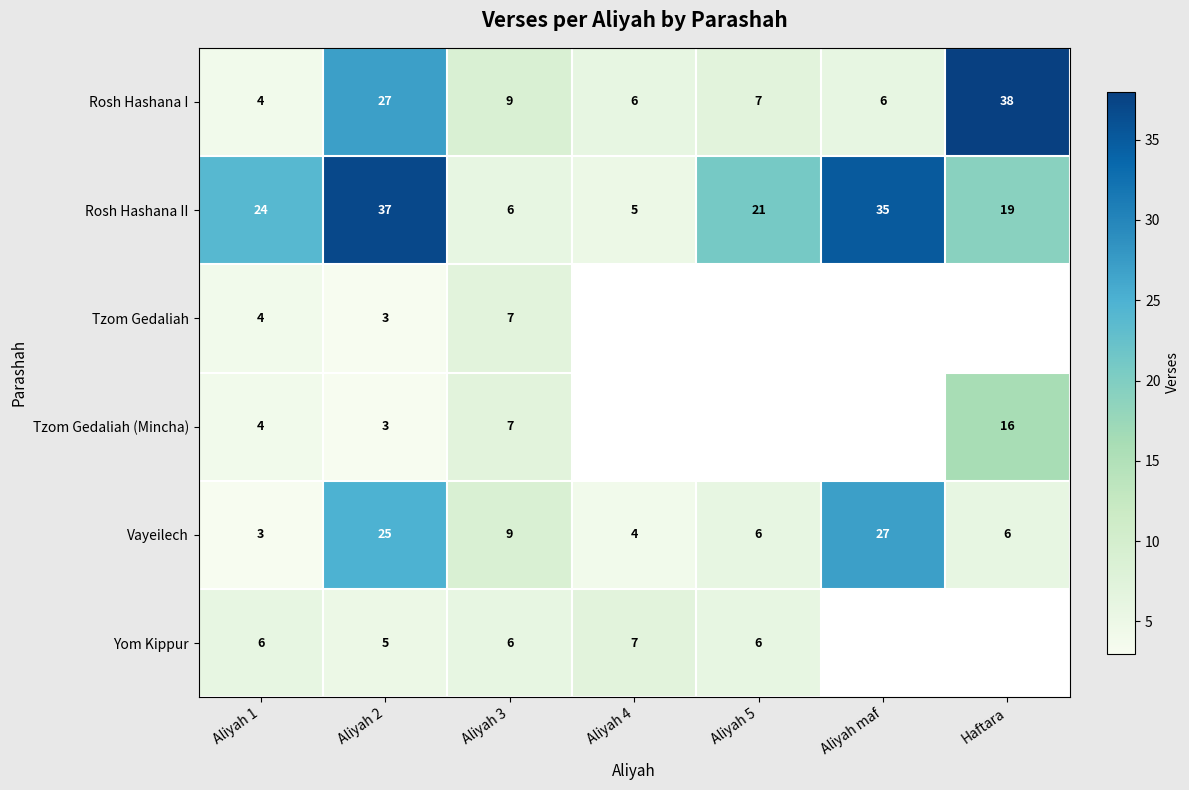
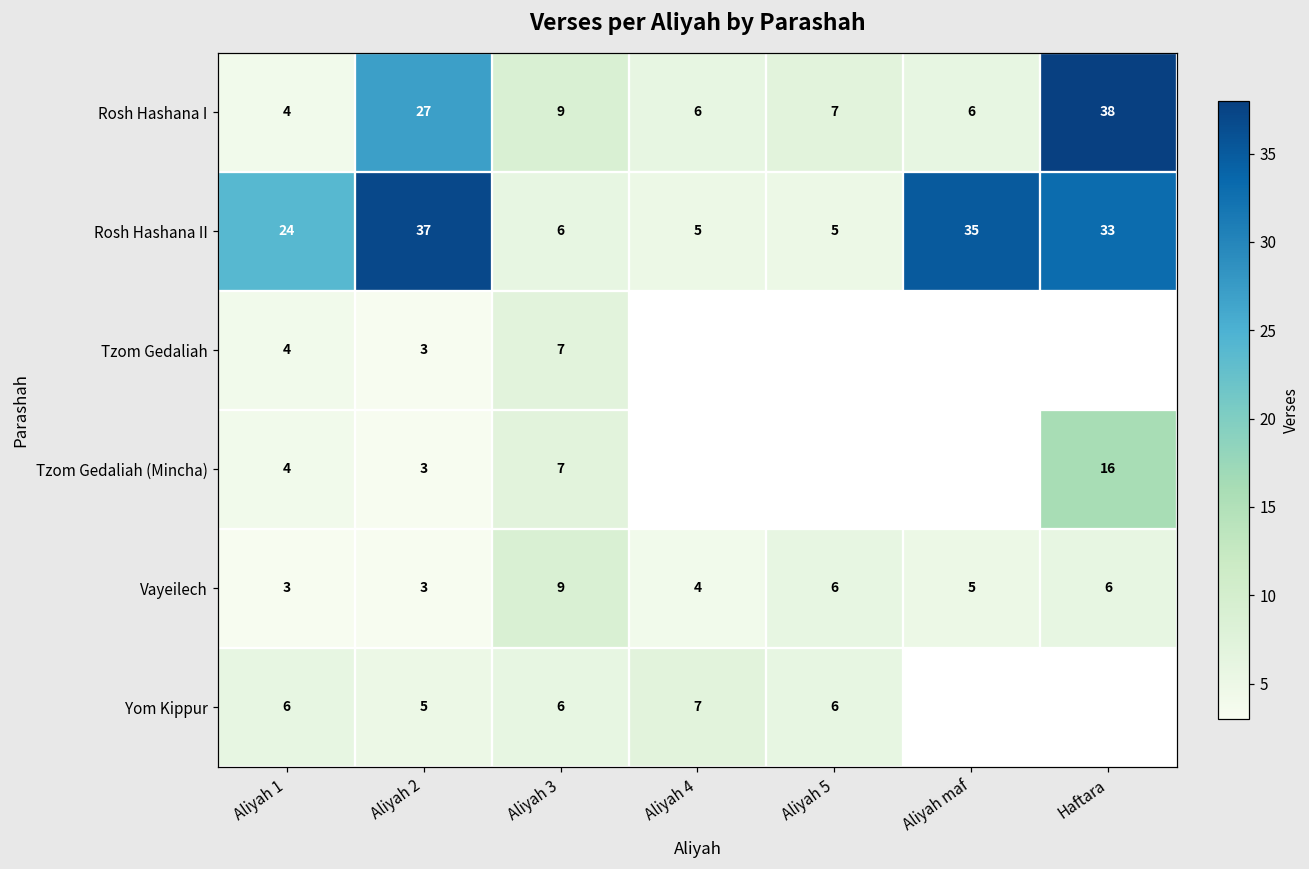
  {
    "Rosh Hashana I": {
      "Aliyah 1": 4,
      "Aliyah 2": 27,
      "Aliyah 3": 9,
      "Aliyah 4": 6,
      "Aliyah 5": 7,
      "Aliyah maf": 6,
      "Haftara": 38
    },
    "Rosh Hashana II": {
      "Aliyah 1": 24,
      "Aliyah 2": 37,
      "Aliyah 3": 6,
      "Aliyah 4": 5,
-     "Aliyah 5": 21,
+     "Aliyah 5": 5,
      "Aliyah maf": 35,
-     "Haftara": 19
+     "Haftara": 33
    },
    "Tzom Gedaliah": {
      "Aliyah 1": 4,
      "Aliyah 2": 3,
      "Aliyah 3": 7
    },
    "Tzom Gedaliah (Mincha)": {
      "Aliyah 1": 4,
      "Aliyah 2": 3,
      "Aliyah 3": 7,
      "Haftara": 16
    },
    "Vayeilech": {
      "Aliyah 1": 3,
-     "Aliyah 2": 25,
+     "Aliyah 2": 3,
      "Aliyah 3": 9,
      "Aliyah 4": 4,
      "Aliyah 5": 6,
-     "Aliyah maf": 27,
+     "Aliyah maf": 5,
      "Haftara": 6
    },
    "Yom Kippur": {
      "Aliyah 1": 6,
      "Aliyah 2": 5,
      "Aliyah 3": 6,
      "Aliyah 4": 7,
      "Aliyah 5": 6
    }
  }
